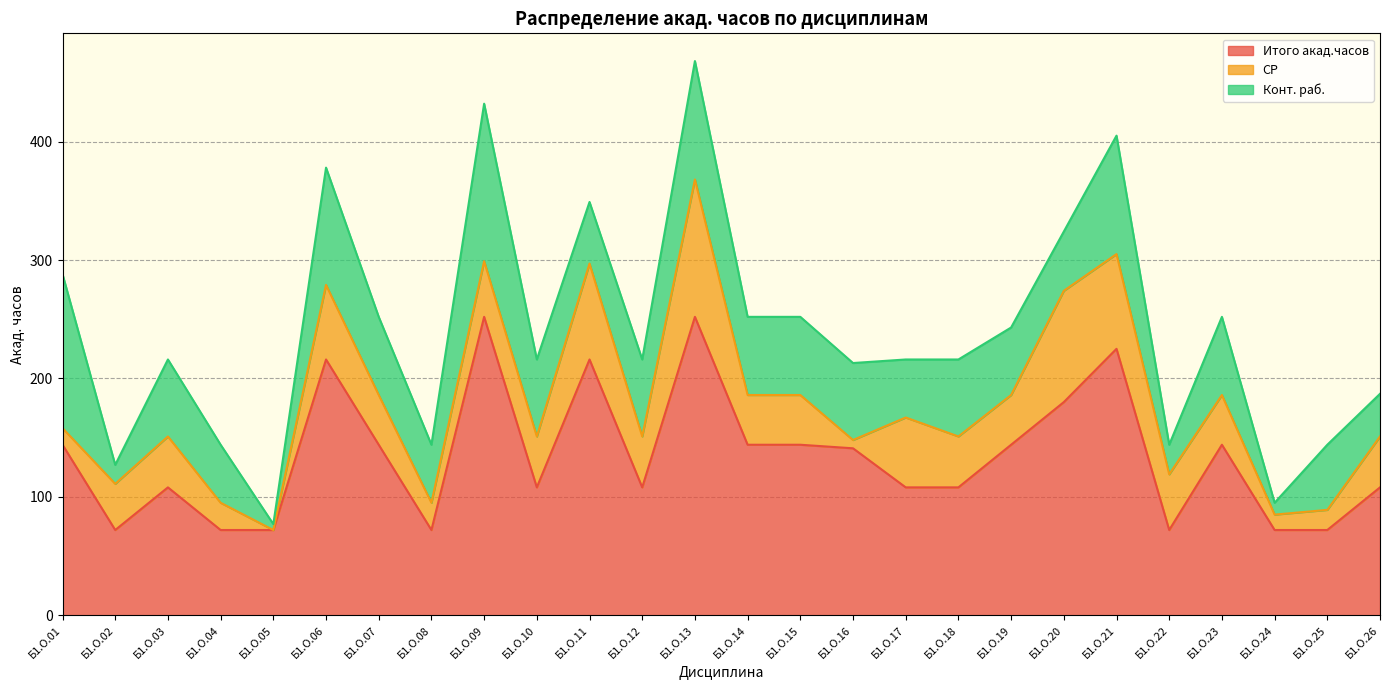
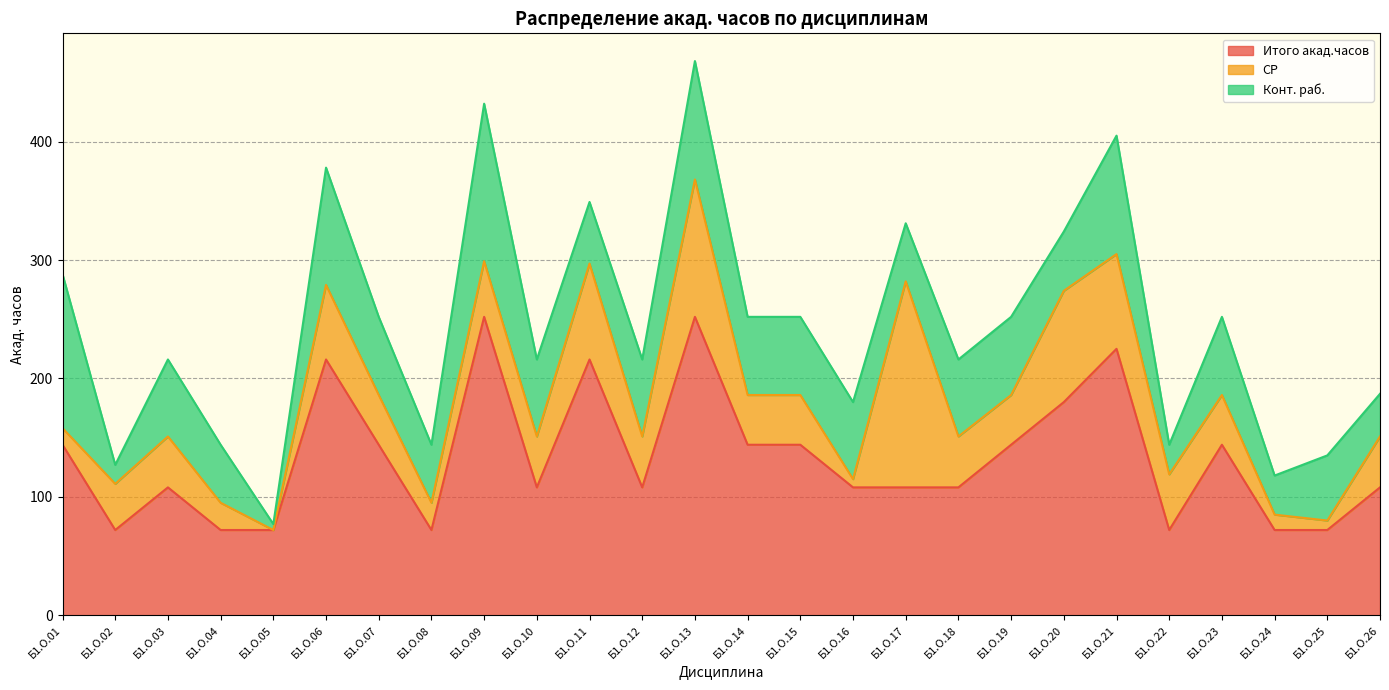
  {
    "Итого акад.часов": {
      "Б1.О.01": 144,
      "Б1.О.02": 72,
      "Б1.О.03": 108,
      "Б1.О.04": 72,
      "Б1.О.06": 216,
      "Б1.О.07": 144,
      "Б1.О.08": 72,
      "Б1.О.09": 252,
      "Б1.О.10": 108,
      "Б1.О.11": 216,
      "Б1.О.12": 108,
      "Б1.О.13": 252,
      "Б1.О.14": 144,
      "Б1.О.15": 144,
-     "Б1.О.16": 141,
+     "Б1.О.16": 108,
      "Б1.О.17": 108,
      "Б1.О.18": 108,
      "Б1.О.19": 144,
      "Б1.О.20": 180,
      "Б1.О.21": 225,
      "Б1.О.22": 72,
      "Б1.О.23": 144,
      "Б1.О.24": 72,
      "Б1.О.25": 72,
      "Б1.О.26": 108
    },
    "СР": {
      "Б1.О.01": 14,
      "Б1.О.02": 39,
      "Б1.О.03": 43,
      "Б1.О.04": 23,
      "Б1.О.06": 63,
      "Б1.О.07": 42,
      "Б1.О.08": 23,
      "Б1.О.09": 47,
      "Б1.О.10": 43,
      "Б1.О.11": 81,
      "Б1.О.12": 43,
      "Б1.О.13": 116,
      "Б1.О.14": 42,
      "Б1.О.15": 42,
      "Б1.О.16": 7,
-     "Б1.О.17": 59,
+     "Б1.О.17": 174,
      "Б1.О.18": 43,
      "Б1.О.19": 42,
      "Б1.О.20": 94,
      "Б1.О.21": 80,
      "Б1.О.22": 47,
      "Б1.О.23": 42,
      "Б1.О.24": 13,
-     "Б1.О.25": 17,
+     "Б1.О.25": 8,
      "Б1.О.26": 43
    },
    "Конт. раб.": {
      "Б1.О.01": 130,
      "Б1.О.02": 16,
      "Б1.О.03": 65,
      "Б1.О.04": 49,
      "Б1.О.05": 5,
      "Б1.О.06": 99,
      "Б1.О.07": 66,
      "Б1.О.08": 49,
      "Б1.О.09": 133,
      "Б1.О.10": 65,
      "Б1.О.11": 52,
      "Б1.О.12": 65,
      "Б1.О.13": 100,
      "Б1.О.14": 66,
      "Б1.О.15": 66,
      "Б1.О.16": 65,
      "Б1.О.17": 49,
      "Б1.О.18": 65,
-     "Б1.О.19": 57,
+     "Б1.О.19": 66,
      "Б1.О.20": 50,
      "Б1.О.21": 100,
      "Б1.О.22": 25,
      "Б1.О.23": 66,
-     "Б1.О.24": 10,
+     "Б1.О.24": 33,
      "Б1.О.25": 55,
      "Б1.О.26": 36
    }
  }
